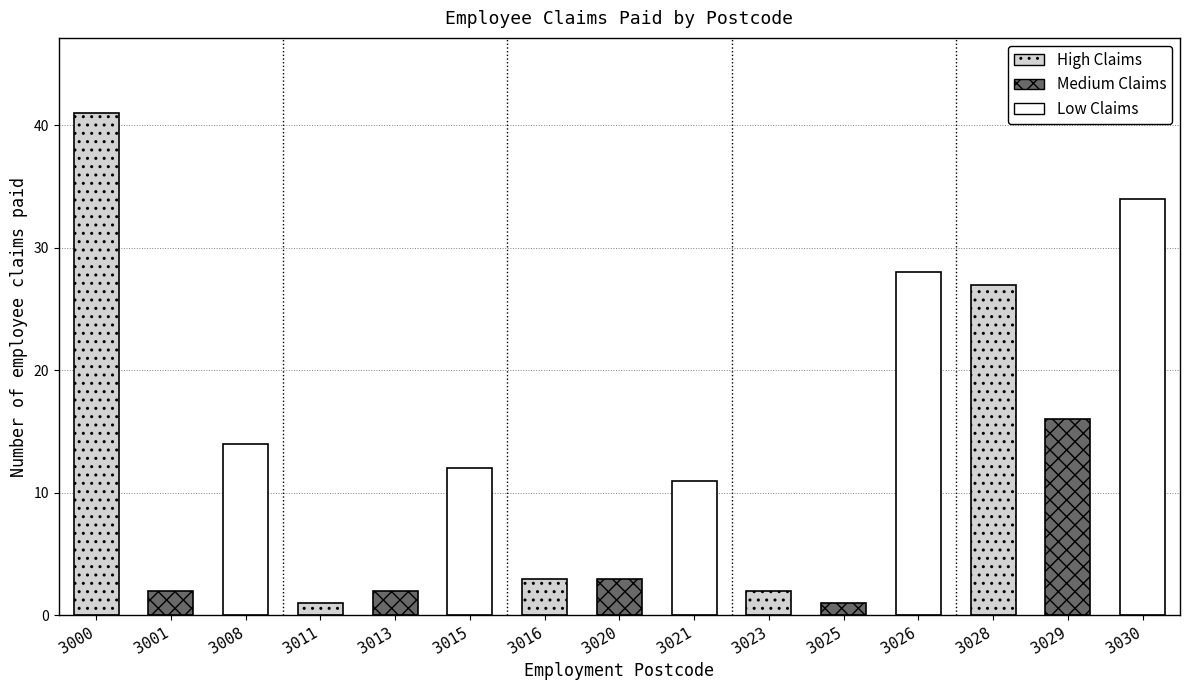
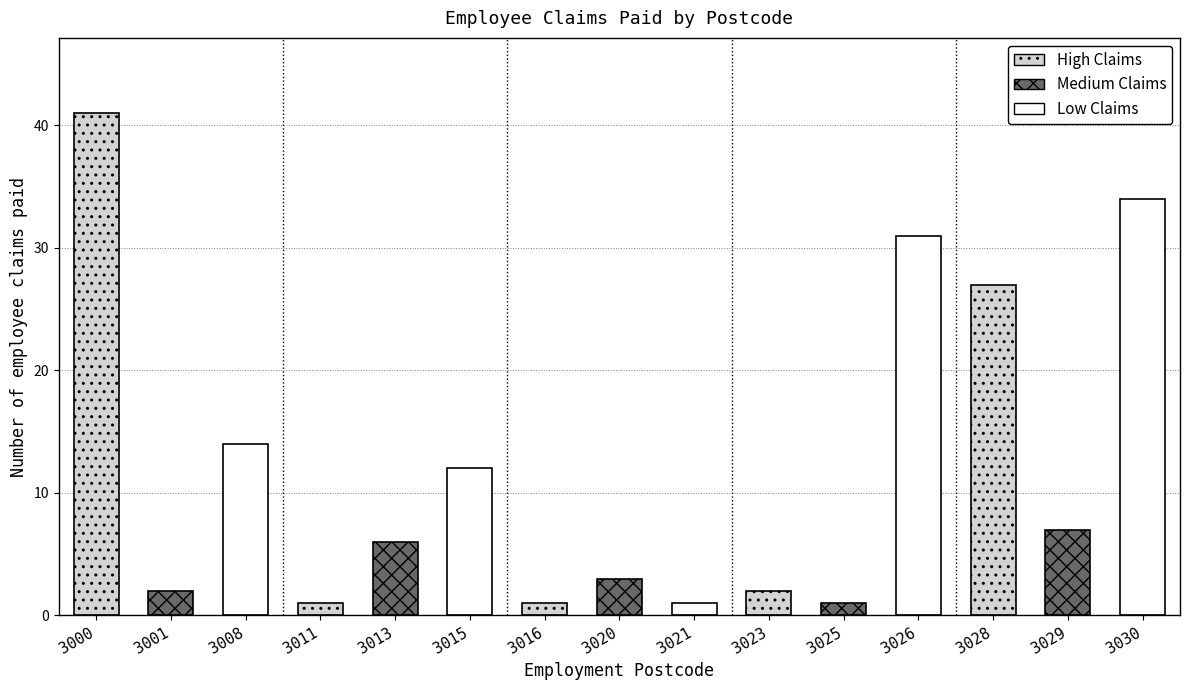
  {
    "3000": 41,
    "3001": 2,
    "3008": 14,
    "3011": 1,
-   "3013": 2,
+   "3013": 6,
    "3015": 12,
-   "3016": 3,
+   "3016": 1,
    "3020": 3,
-   "3021": 11,
+   "3021": 1,
    "3023": 2,
    "3025": 1,
-   "3026": 28,
+   "3026": 31,
    "3028": 27,
-   "3029": 16,
+   "3029": 7,
    "3030": 34
  }
